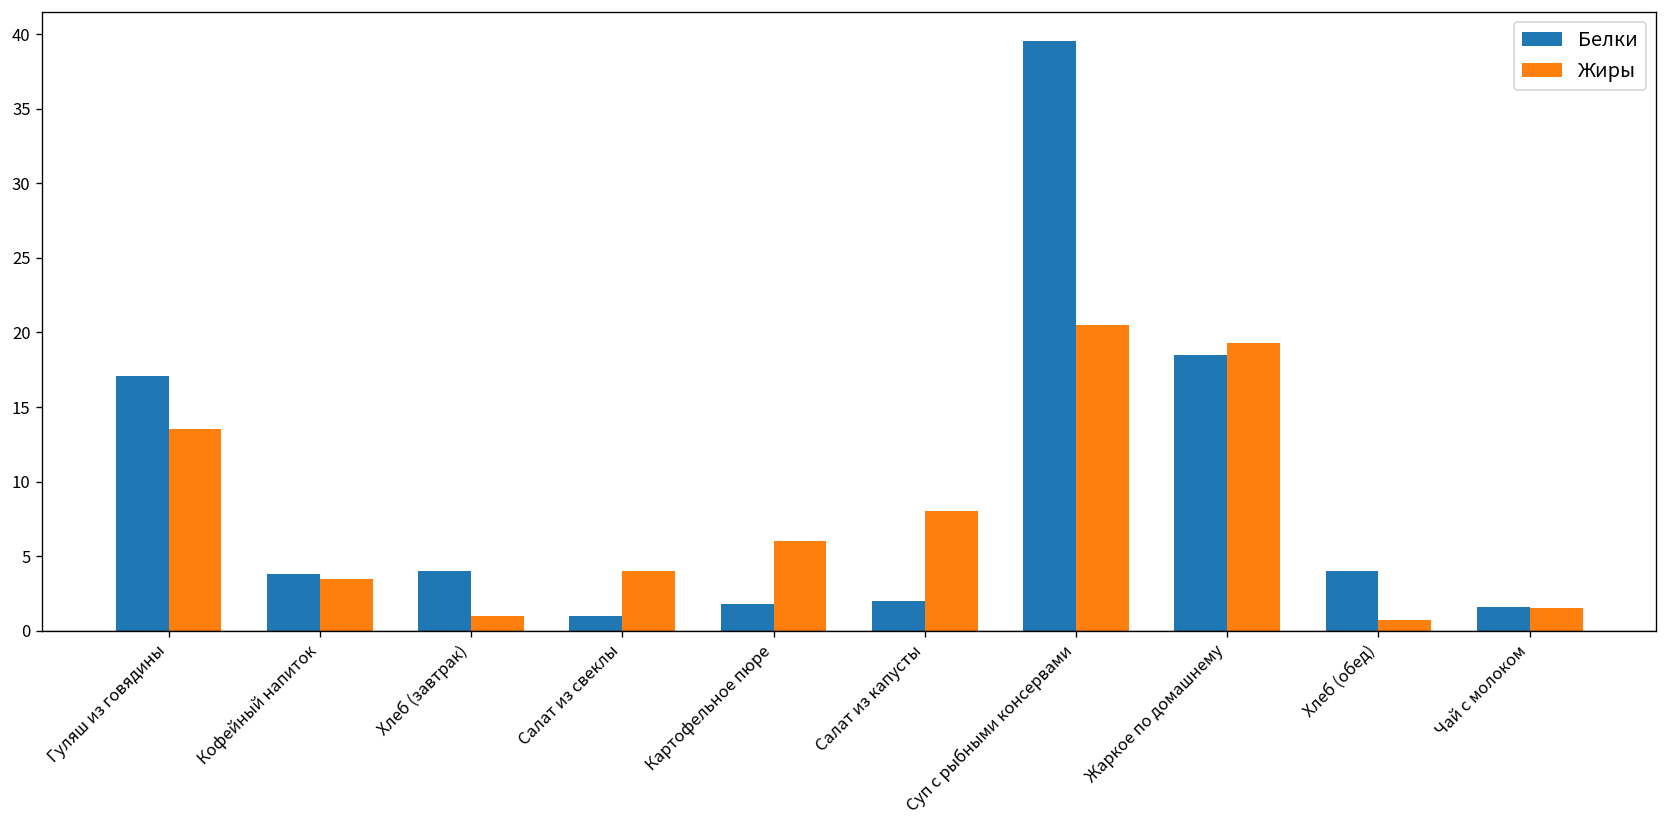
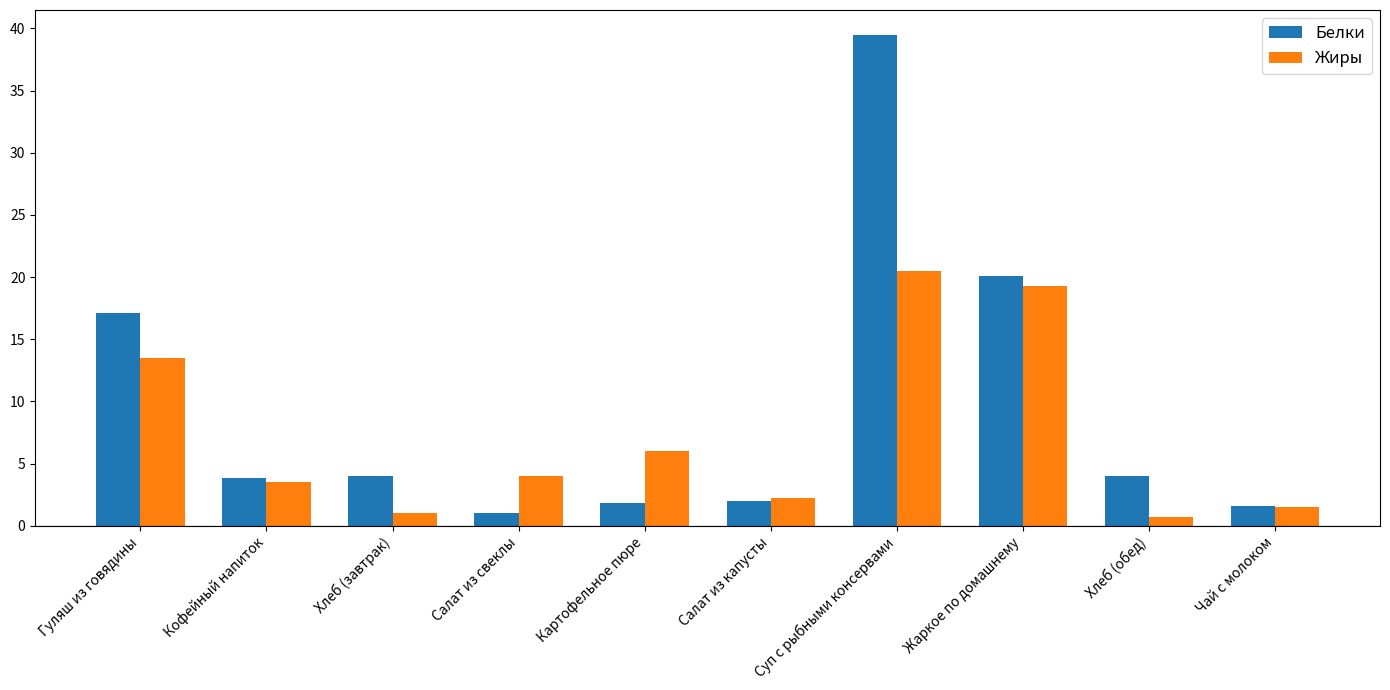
  {
    "Белки": {
      "Гуляш из говядины": 17.1,
      "Кофейный напиток": 3.8,
      "Хлеб (завтрак)": 4.0,
      "Салат из свеклы": 1.0,
      "Картофельное пюре": 1.8,
      "Салат из капусты": 2.0,
      "Суп с рыбными консервами": 39.5,
-     "Жаркое по домашнему": 18.5,
+     "Жаркое по домашнему": 20.1,
      "Хлеб (обед)": 4.0,
      "Чай с молоком": 1.6
    },
    "Жиры": {
      "Гуляш из говядины": 13.5,
      "Кофейный напиток": 3.5,
      "Хлеб (завтрак)": 1.0,
      "Салат из свеклы": 4.0,
      "Картофельное пюре": 6.0,
-     "Салат из капусты": 8.0,
+     "Салат из капусты": 2.2,
      "Суп с рыбными консервами": 20.5,
      "Жаркое по домашнему": 19.3,
      "Хлеб (обед)": 0.7,
      "Чай с молоком": 1.5
    }
  }
